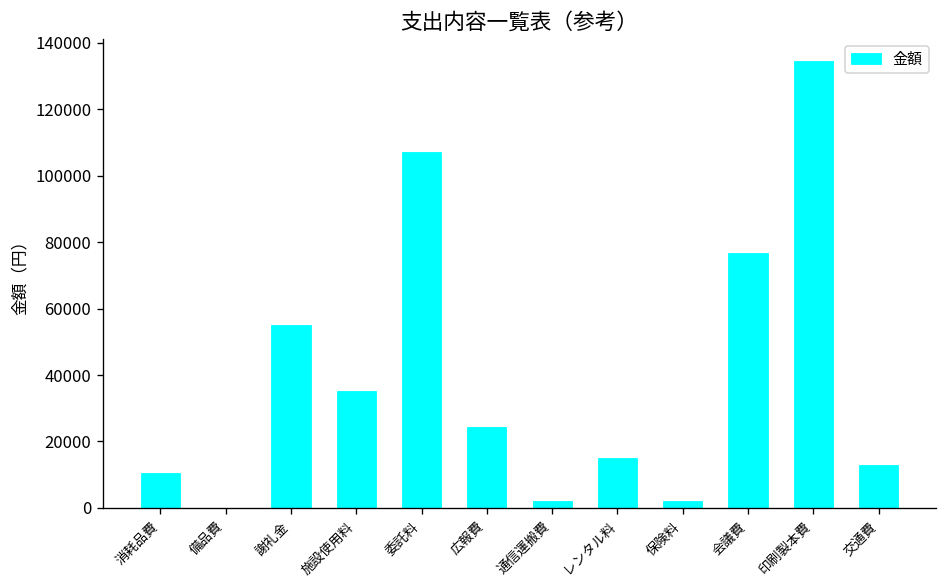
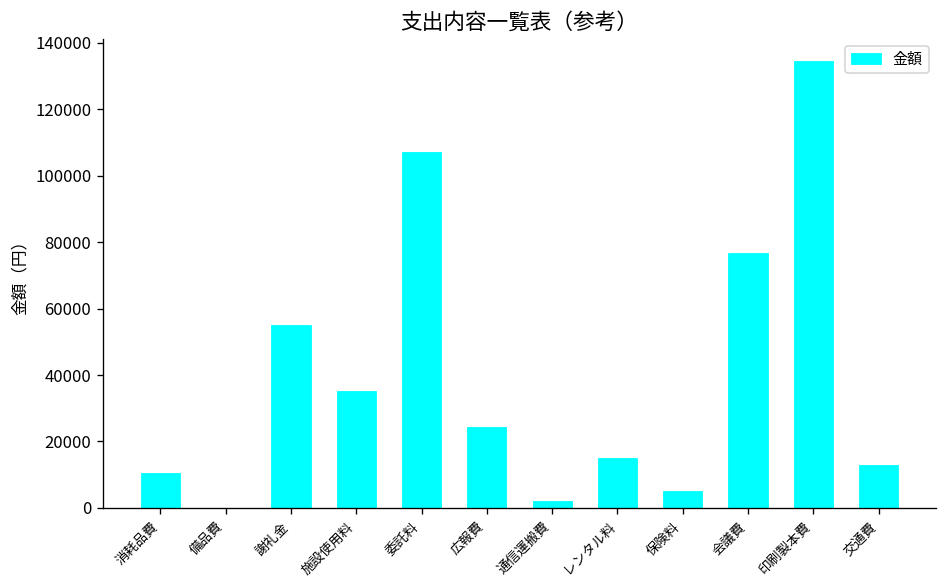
  {
    "消耗品費": 11000,
    "備品費": 0,
    "謝礼金": 55000,
    "施設使用料": 35000,
    "委託料": 107000,
    "広報費": 25000,
    "通信運搬費": 2000,
    "レンタル料": 15000,
-   "保険料": 2000,
+   "保険料": 5000,
    "会議費": 77000,
    "印刷製本費": 135000,
    "交通費": 13000
  }
